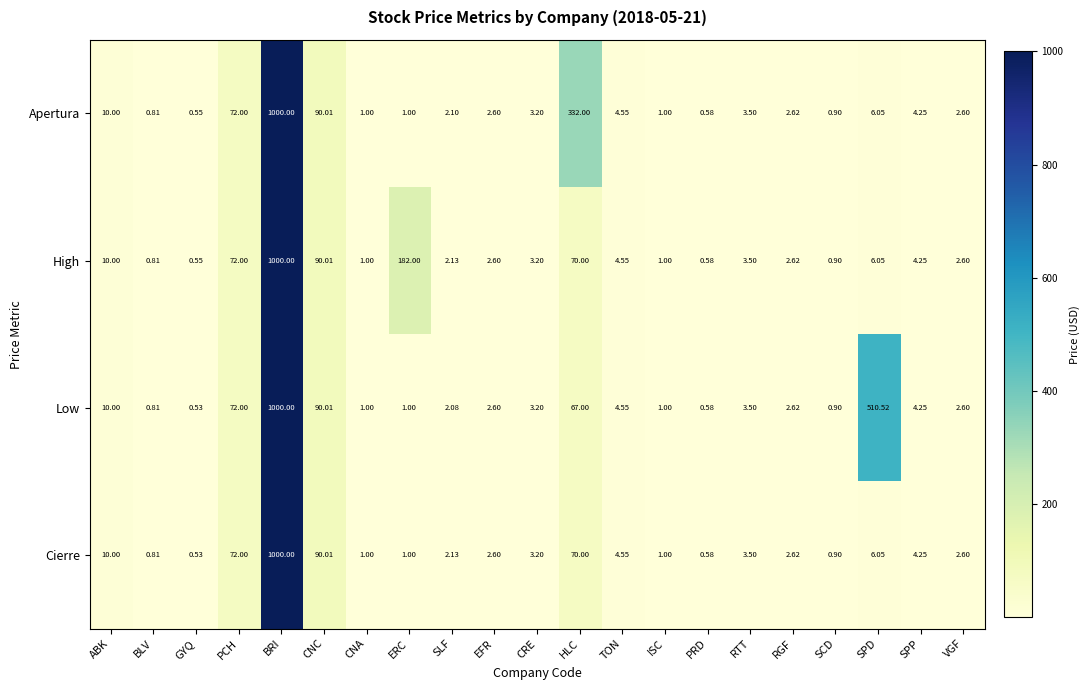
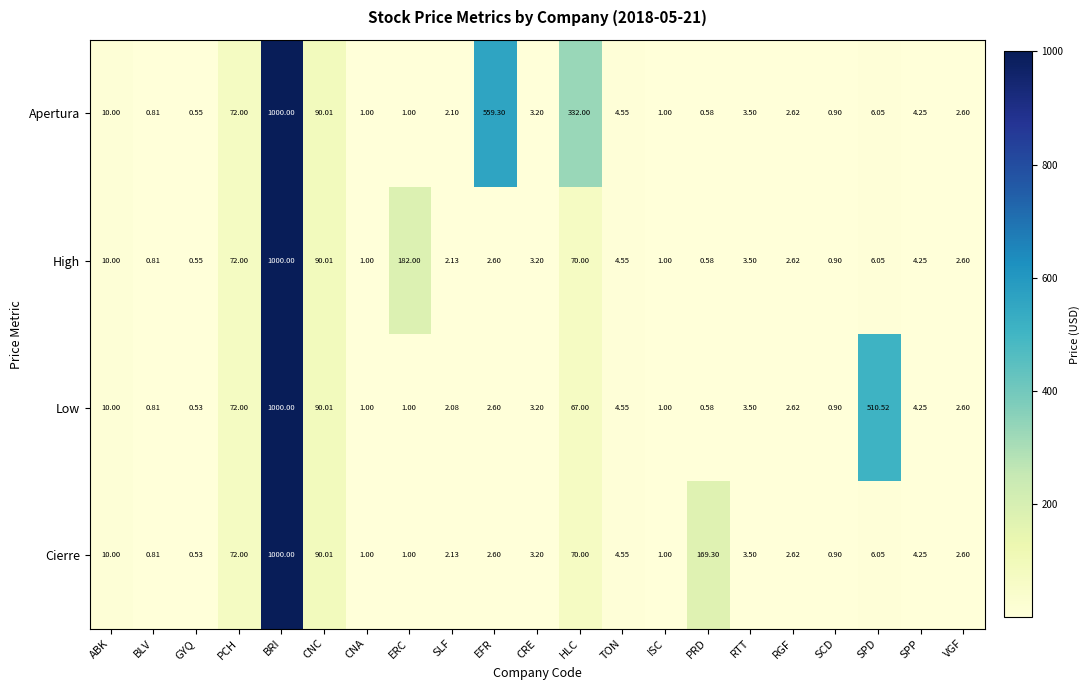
  {
    "Apertura": {
      "ABK": 10.00,
      "BLV": 0.81,
      "GYQ": 0.55,
      "PCH": 72.00,
      "BRI": 1000.00,
      "CNC": 90.01,
      "CNA": 1.00,
      "ERC": 1.00,
      "SLF": 2.10,
-     "EFR": 2.60,
+     "EFR": 559.30,
      "CRE": 3.20,
      "HLC": 332.00,
      "TON": 4.55,
      "ISC": 1.00,
      "PRD": 0.58,
      "RTT": 3.50,
      "RGF": 2.62,
      "SCD": 0.90,
      "SPD": 6.05,
      "SPP": 4.25,
      "VGF": 2.60
    },
    "High": {
      "ABK": 10.00,
      "BLV": 0.81,
      "GYQ": 0.55,
      "PCH": 72.00,
      "BRI": 1000.00,
      "CNC": 90.01,
      "CNA": 1.00,
      "ERC": 182.00,
      "SLF": 2.13,
      "EFR": 2.60,
      "CRE": 3.20,
      "HLC": 70.00,
      "TON": 4.55,
      "ISC": 1.00,
      "PRD": 0.58,
      "RTT": 3.50,
      "RGF": 2.62,
      "SCD": 0.90,
      "SPD": 6.05,
      "SPP": 4.25,
      "VGF": 2.60
    },
    "Low": {
      "ABK": 10.00,
      "BLV": 0.81,
      "GYQ": 0.53,
      "PCH": 72.00,
      "BRI": 1000.00,
      "CNC": 90.01,
      "CNA": 1.00,
      "ERC": 1.00,
      "SLF": 2.08,
      "EFR": 2.60,
      "CRE": 3.20,
      "HLC": 67.00,
      "TON": 4.55,
      "ISC": 1.00,
      "PRD": 0.58,
      "RTT": 3.50,
      "RGF": 2.62,
      "SCD": 0.90,
      "SPD": 510.52,
      "SPP": 4.25,
      "VGF": 2.60
    },
    "Cierre": {
      "ABK": 10.00,
      "BLV": 0.81,
      "GYQ": 0.53,
      "PCH": 72.00,
      "BRI": 1000.00,
      "CNC": 90.01,
      "CNA": 1.00,
      "ERC": 1.00,
      "SLF": 2.13,
      "EFR": 2.60,
      "CRE": 3.20,
      "HLC": 70.00,
      "TON": 4.55,
      "ISC": 1.00,
-     "PRD": 0.58,
+     "PRD": 169.30,
      "RTT": 3.50,
      "RGF": 2.62,
      "SCD": 0.90,
      "SPD": 6.05,
      "SPP": 4.25,
      "VGF": 2.60
    }
  }
